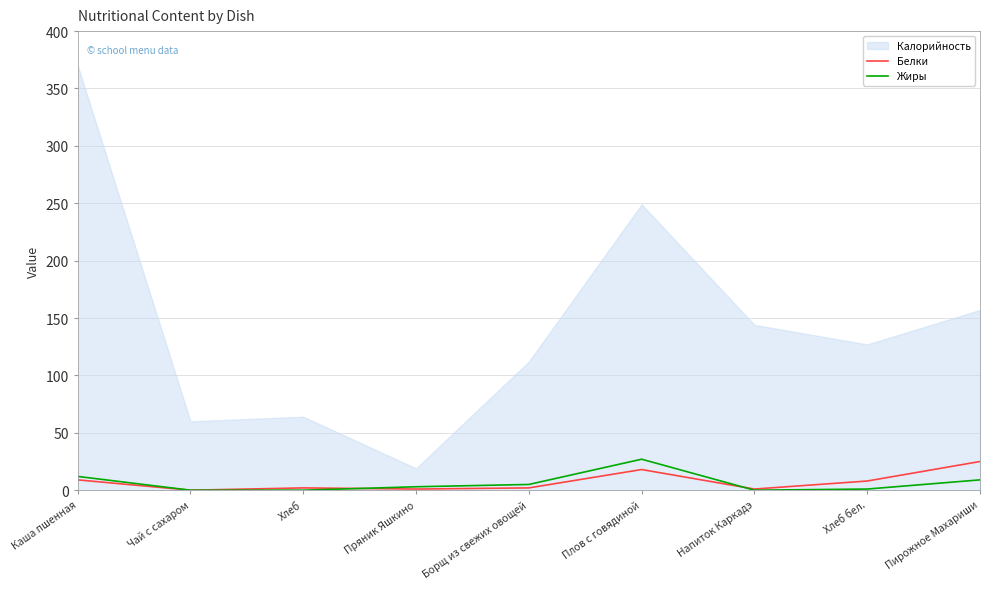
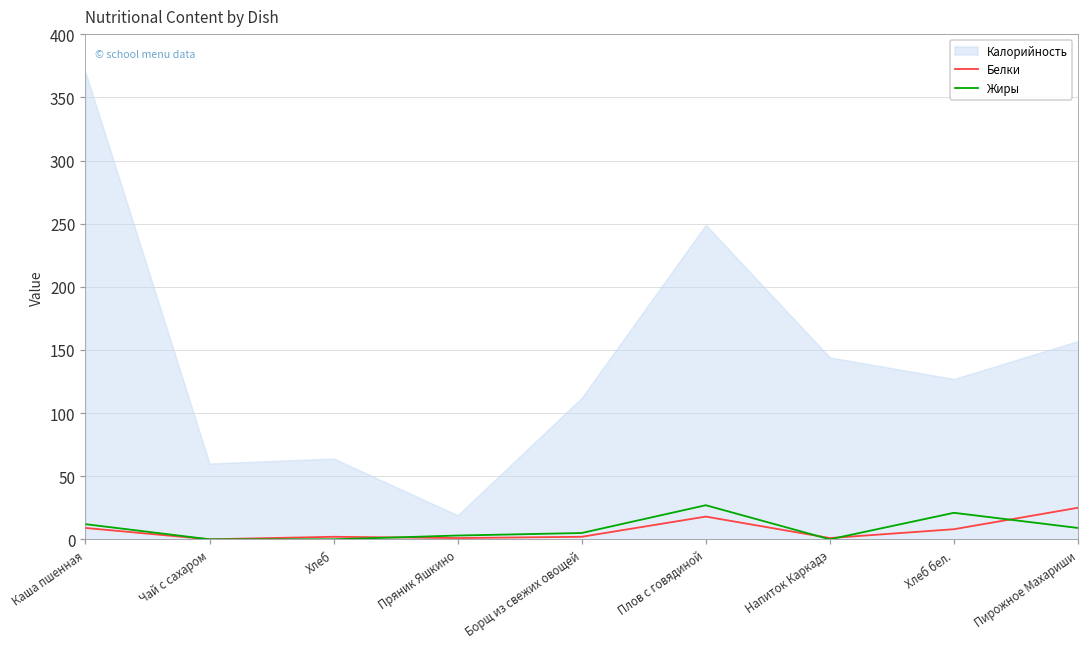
  {
    "Белки": {
      "Каша пшенная": 9,
      "Борщ из свежих овощей": 2,
      "Плов с говядиной": 18,
      "Хлеб бел.": 8,
      "Пирожное Махариши": 25
    },
    "Калорийность": {
      "Каша пшенная": 370,
      "Чай с сахаром": 60,
      "Хлеб": 64,
      "Пряник Яшкино": 19,
      "Борщ из свежих овощей": 112,
      "Плов с говядиной": 249,
      "Напиток Каркадэ": 144,
      "Хлеб бел.": 127,
      "Пирожное Махариши": 157
    },
    "Жиры": {
      "Каша пшенная": 12,
      "Борщ из свежих овощей": 5,
      "Плов с говядиной": 27,
-     "Хлеб бел.": 1,
+     "Хлеб бел.": 21,
      "Пирожное Махариши": 9
    }
  }
